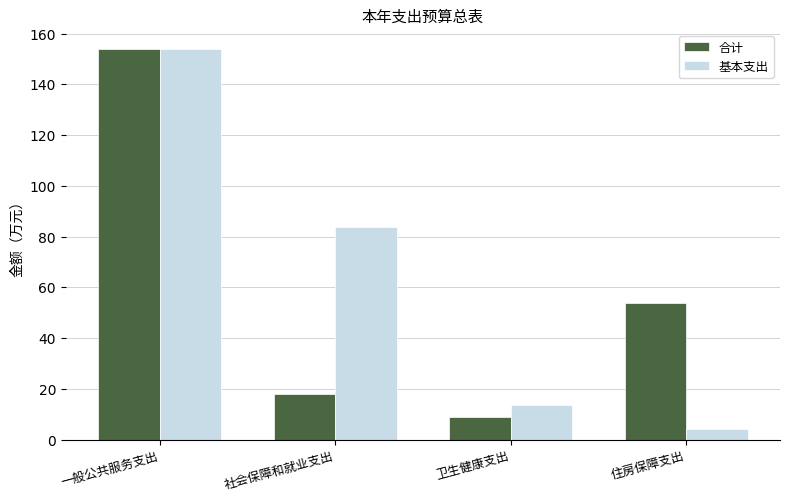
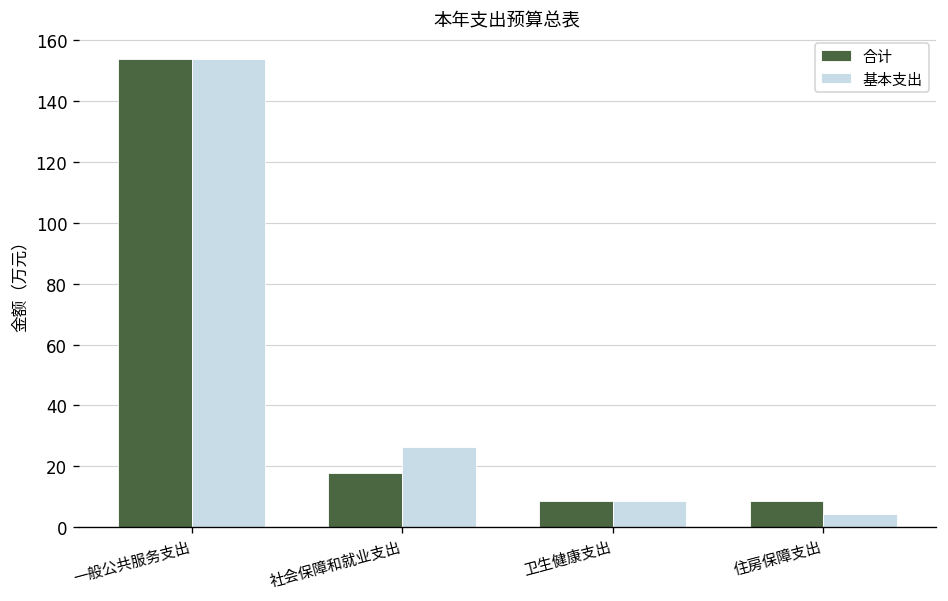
  {
    "合计": {
      "一般公共服务支出": 154,
      "社会保障和就业支出": 18,
      "卫生健康支出": 9,
-     "住房保障支出": 54
+     "住房保障支出": 9
    },
    "基本支出": {
      "一般公共服务支出": 154,
-     "社会保障和就业支出": 84,
-     "卫生健康支出": 14,
+     "社会保障和就业支出": 26,
+     "卫生健康支出": 9,
      "住房保障支出": 4
    }
  }
